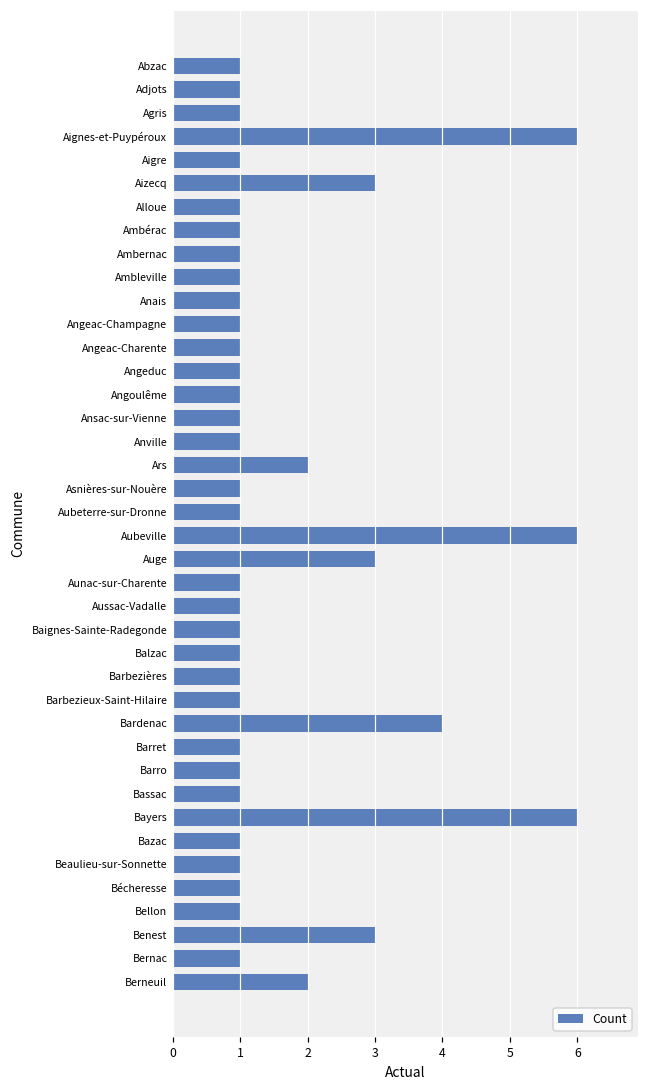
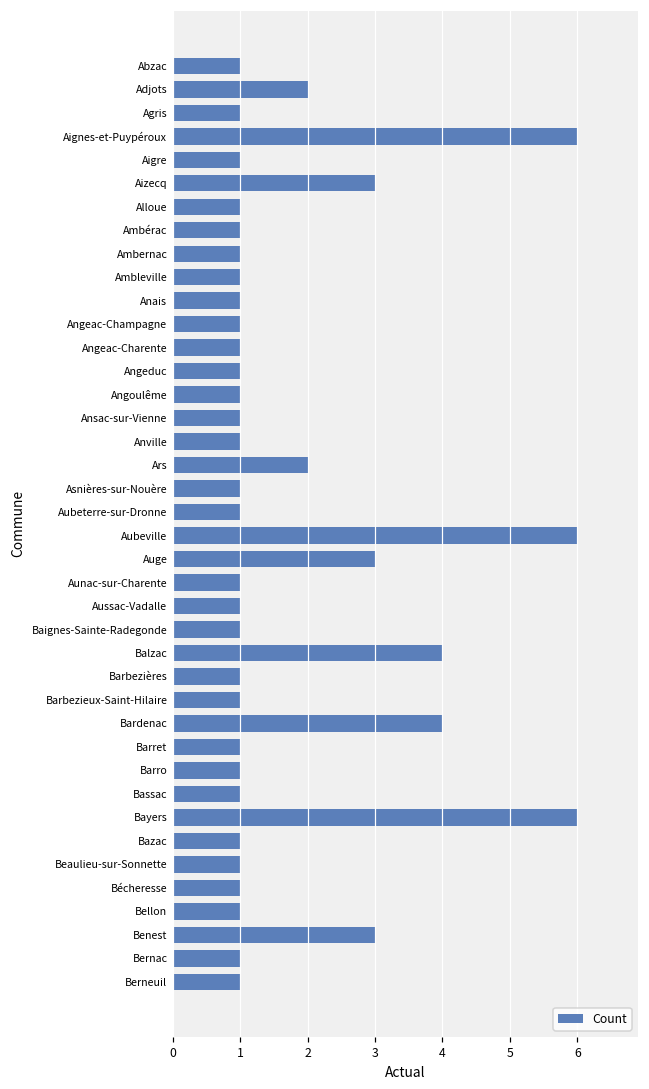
  {
    "Abzac": 1,
-   "Adjots": 1,
+   "Adjots": 2,
    "Agris": 1,
    "Aignes-et-Puypéroux": 6,
    "Aigre": 1,
    "Aizecq": 3,
    "Alloue": 1,
    "Ambérac": 1,
    "Ambernac": 1,
    "Ambleville": 1,
    "Anais": 1,
    "Angeac-Champagne": 1,
    "Angeac-Charente": 1,
    "Angeduc": 1,
    "Angoulême": 1,
    "Ansac-sur-Vienne": 1,
    "Anville": 1,
    "Ars": 2,
    "Asnières-sur-Nouère": 1,
    "Aubeterre-sur-Dronne": 1,
    "Aubeville": 6,
    "Auge": 3,
    "Aunac-sur-Charente": 1,
    "Aussac-Vadalle": 1,
    "Baignes-Sainte-Radegonde": 1,
-   "Balzac": 1,
+   "Balzac": 4,
    "Barbezières": 1,
    "Barbezieux-Saint-Hilaire": 1,
    "Bardenac": 4,
    "Barret": 1,
    "Barro": 1,
    "Bassac": 1,
    "Bayers": 6,
    "Bazac": 1,
    "Beaulieu-sur-Sonnette": 1,
    "Bécheresse": 1,
    "Bellon": 1,
    "Benest": 3,
    "Bernac": 1,
-   "Berneuil": 2
+   "Berneuil": 1
  }
